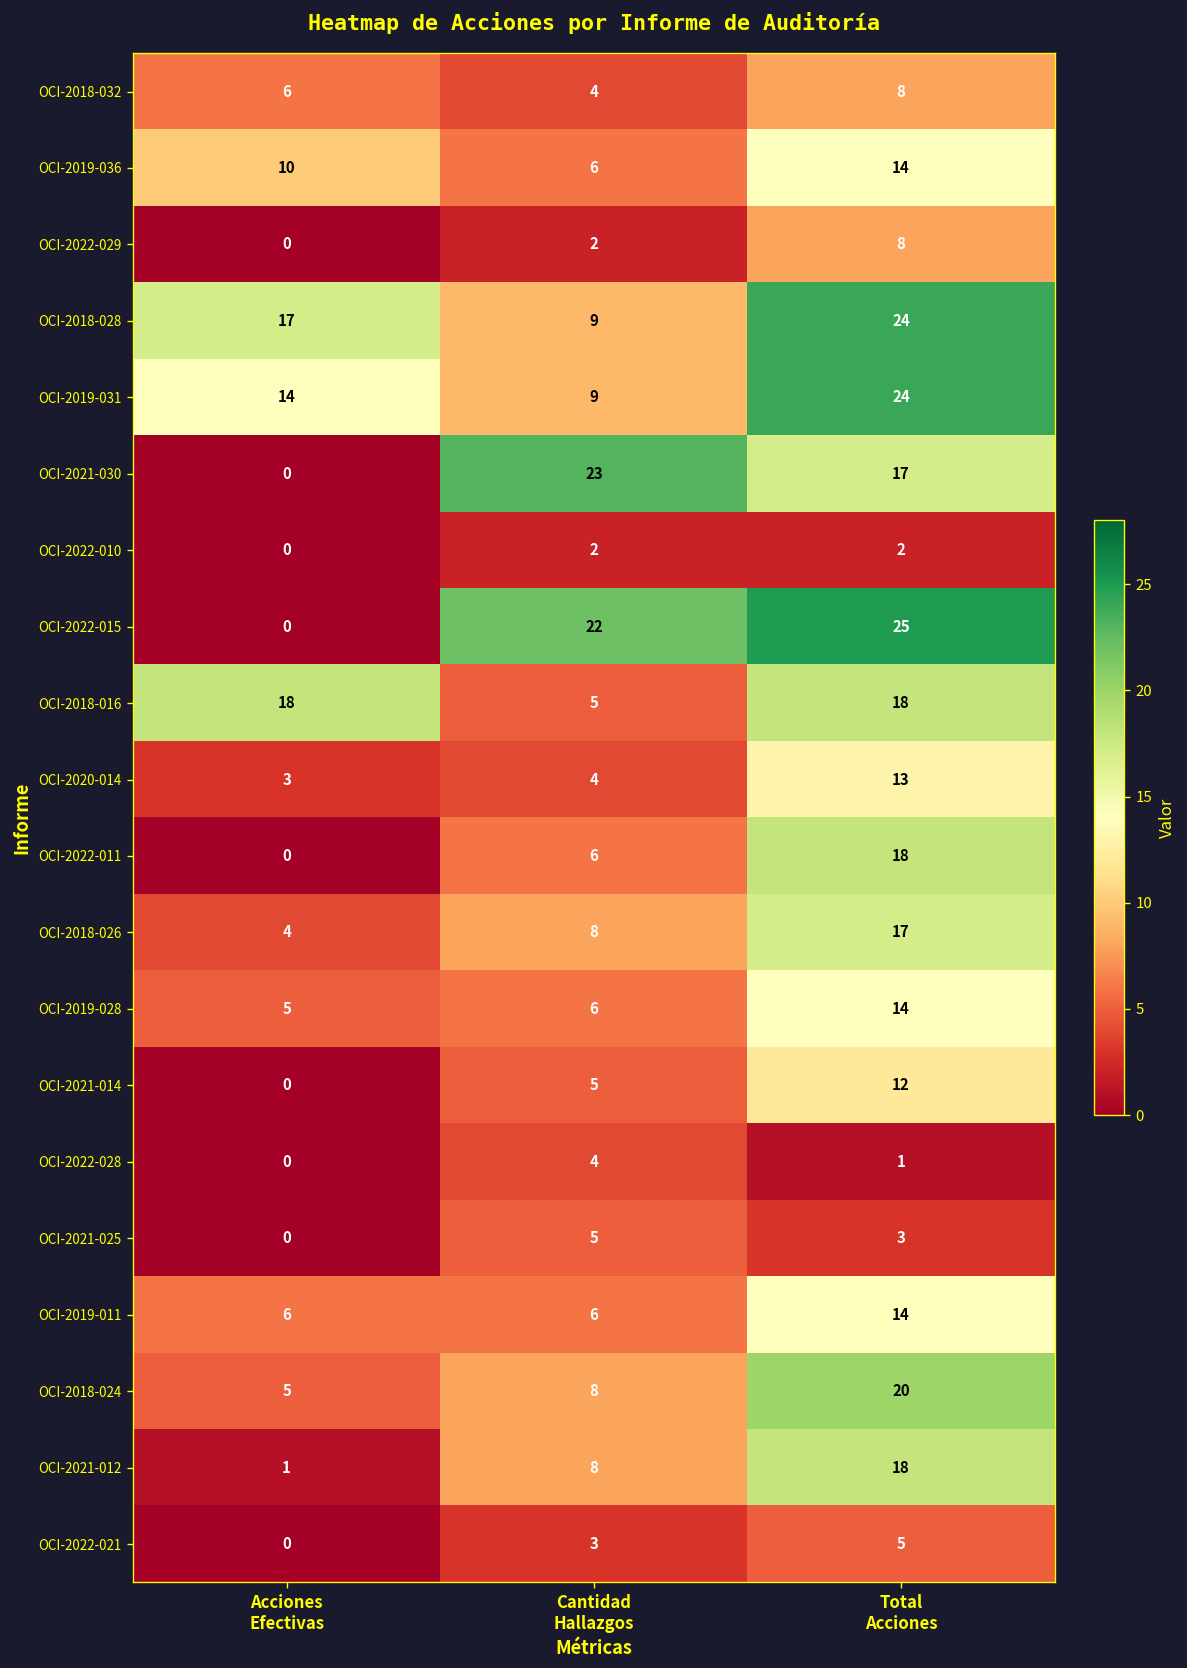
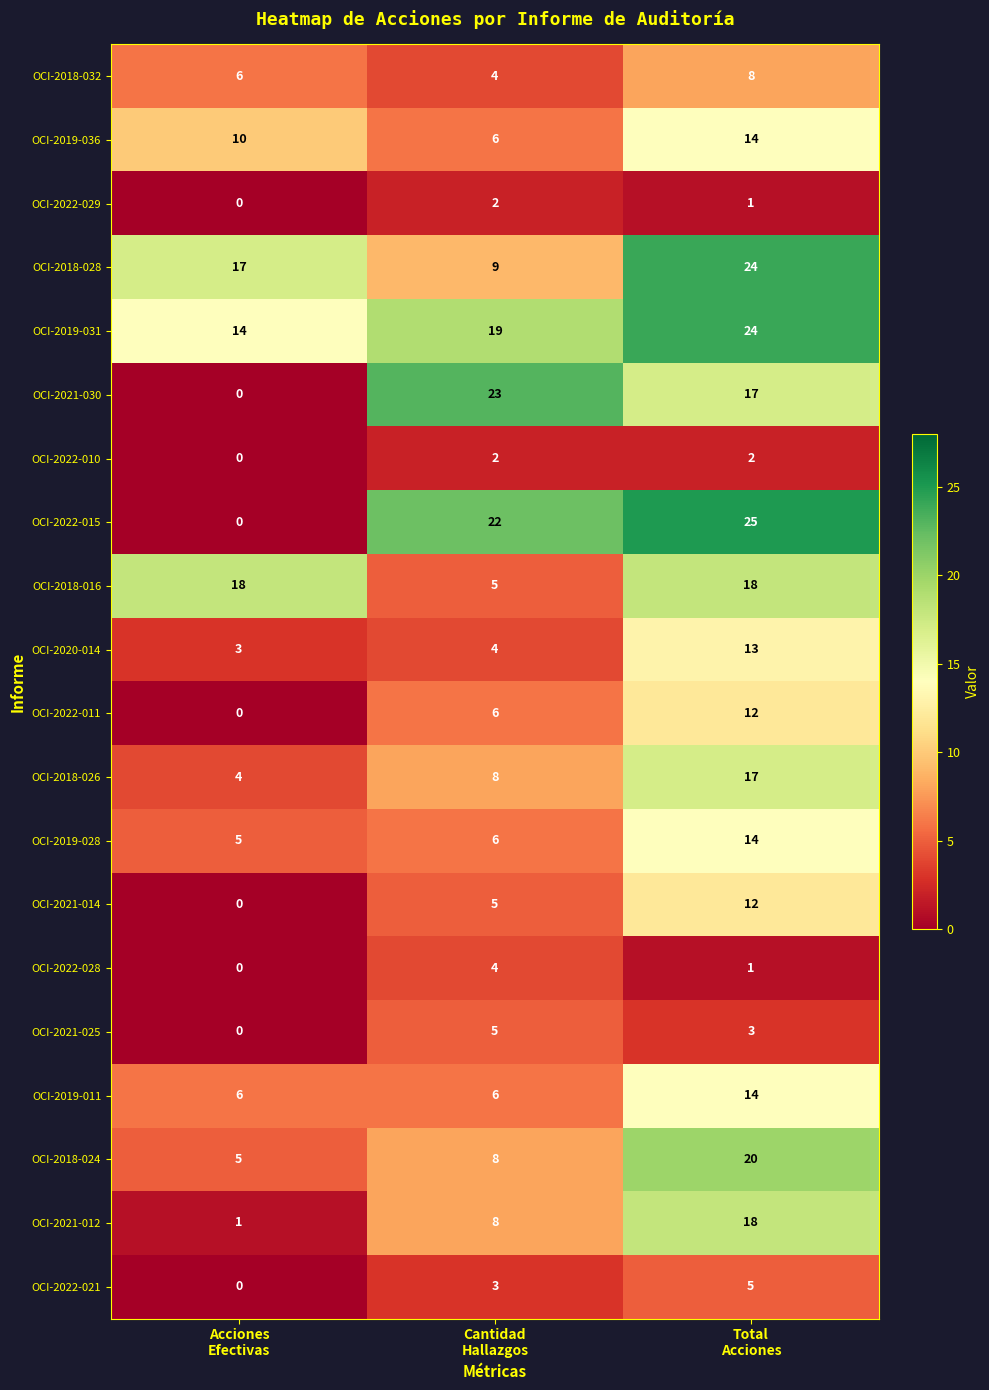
  {
    "OCI-2018-032": {
      "Acciones Efectivas": 6,
      "Cantidad Hallazgos": 4,
      "Total Acciones": 8
    },
    "OCI-2019-036": {
      "Acciones Efectivas": 10,
      "Cantidad Hallazgos": 6,
      "Total Acciones": 14
    },
    "OCI-2022-029": {
      "Acciones Efectivas": 0,
      "Cantidad Hallazgos": 2,
-     "Total Acciones": 8
+     "Total Acciones": 1
    },
    "OCI-2018-028": {
      "Acciones Efectivas": 17,
      "Cantidad Hallazgos": 9,
      "Total Acciones": 24
    },
    "OCI-2019-031": {
      "Acciones Efectivas": 14,
-     "Cantidad Hallazgos": 9,
+     "Cantidad Hallazgos": 19,
      "Total Acciones": 24
    },
    "OCI-2021-030": {
      "Acciones Efectivas": 0,
      "Cantidad Hallazgos": 23,
      "Total Acciones": 17
    },
    "OCI-2022-010": {
      "Acciones Efectivas": 0,
      "Cantidad Hallazgos": 2,
      "Total Acciones": 2
    },
    "OCI-2022-015": {
      "Acciones Efectivas": 0,
      "Cantidad Hallazgos": 22,
      "Total Acciones": 25
    },
    "OCI-2018-016": {
      "Acciones Efectivas": 18,
      "Cantidad Hallazgos": 5,
      "Total Acciones": 18
    },
    "OCI-2020-014": {
      "Acciones Efectivas": 3,
      "Cantidad Hallazgos": 4,
      "Total Acciones": 13
    },
    "OCI-2022-011": {
      "Acciones Efectivas": 0,
      "Cantidad Hallazgos": 6,
-     "Total Acciones": 18
+     "Total Acciones": 12
    },
    "OCI-2018-026": {
      "Acciones Efectivas": 4,
      "Cantidad Hallazgos": 8,
      "Total Acciones": 17
    },
    "OCI-2019-028": {
      "Acciones Efectivas": 5,
      "Cantidad Hallazgos": 6,
      "Total Acciones": 14
    },
    "OCI-2021-014": {
      "Acciones Efectivas": 0,
      "Cantidad Hallazgos": 5,
      "Total Acciones": 12
    },
    "OCI-2022-028": {
      "Acciones Efectivas": 0,
      "Cantidad Hallazgos": 4,
      "Total Acciones": 1
    },
    "OCI-2021-025": {
      "Acciones Efectivas": 0,
      "Cantidad Hallazgos": 5,
      "Total Acciones": 3
    },
    "OCI-2019-011": {
      "Acciones Efectivas": 6,
      "Cantidad Hallazgos": 6,
      "Total Acciones": 14
    },
    "OCI-2018-024": {
      "Acciones Efectivas": 5,
      "Cantidad Hallazgos": 8,
      "Total Acciones": 20
    },
    "OCI-2021-012": {
      "Acciones Efectivas": 1,
      "Cantidad Hallazgos": 8,
      "Total Acciones": 18
    },
    "OCI-2022-021": {
      "Acciones Efectivas": 0,
      "Cantidad Hallazgos": 3,
      "Total Acciones": 5
    }
  }
